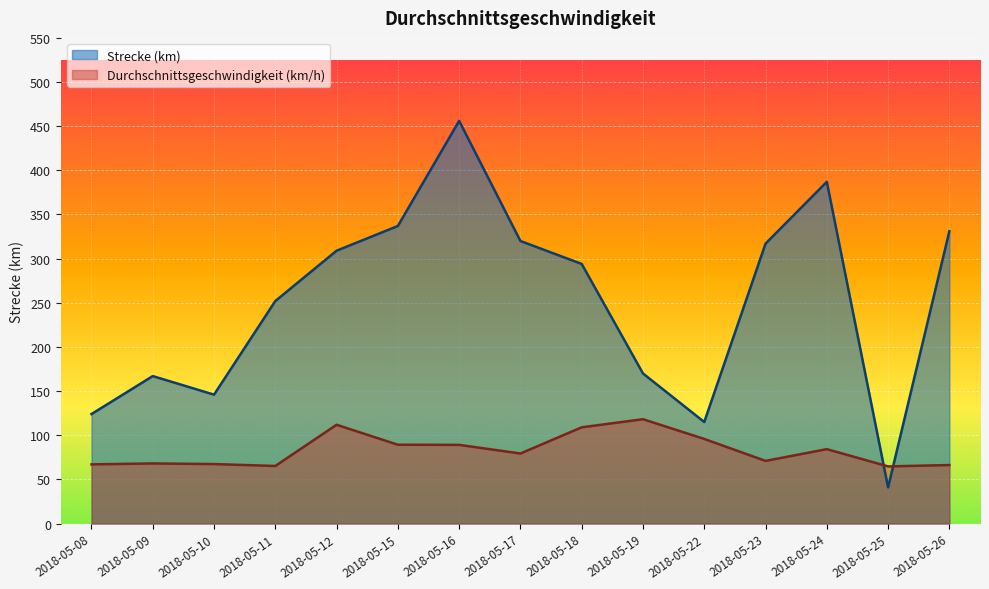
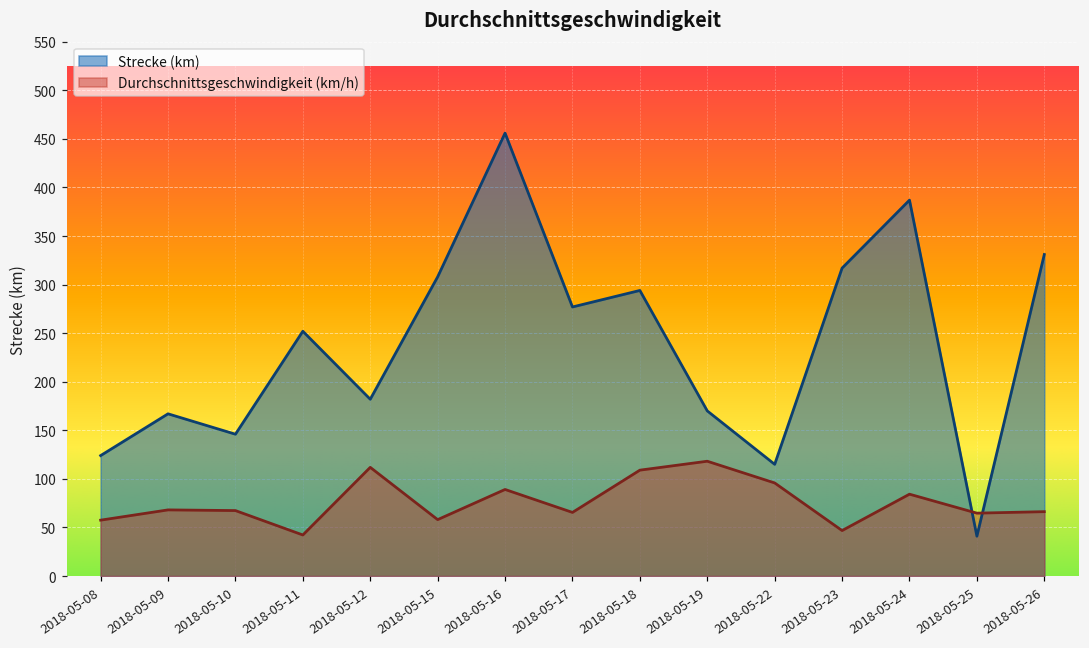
  {
    "Strecke (km)": {
      "2018-05-08": 120,
      "2018-05-09": 170,
      "2018-05-10": 150,
      "2018-05-11": 250,
-     "2018-05-12": 310,
-     "2018-05-15": 340,
+     "2018-05-12": 180,
+     "2018-05-15": 310,
      "2018-05-16": 460,
-     "2018-05-17": 320,
+     "2018-05-17": 280,
      "2018-05-18": 290,
      "2018-05-19": 170,
      "2018-05-22": 120,
      "2018-05-23": 320,
      "2018-05-24": 390,
      "2018-05-25": 40,
      "2018-05-26": 330
    },
    "Durchschnittsgeschwindigkeit (km/h)": {
-     "2018-05-08": 70,
+     "2018-05-08": 60,
      "2018-05-09": 70,
      "2018-05-10": 70,
-     "2018-05-11": 70,
+     "2018-05-11": 40,
      "2018-05-12": 110,
-     "2018-05-15": 90,
+     "2018-05-15": 60,
      "2018-05-16": 90,
-     "2018-05-17": 80,
+     "2018-05-17": 70,
      "2018-05-18": 110,
      "2018-05-19": 120,
      "2018-05-22": 100,
-     "2018-05-23": 70,
+     "2018-05-23": 50,
      "2018-05-24": 80,
      "2018-05-25": 60,
      "2018-05-26": 70
    }
  }
